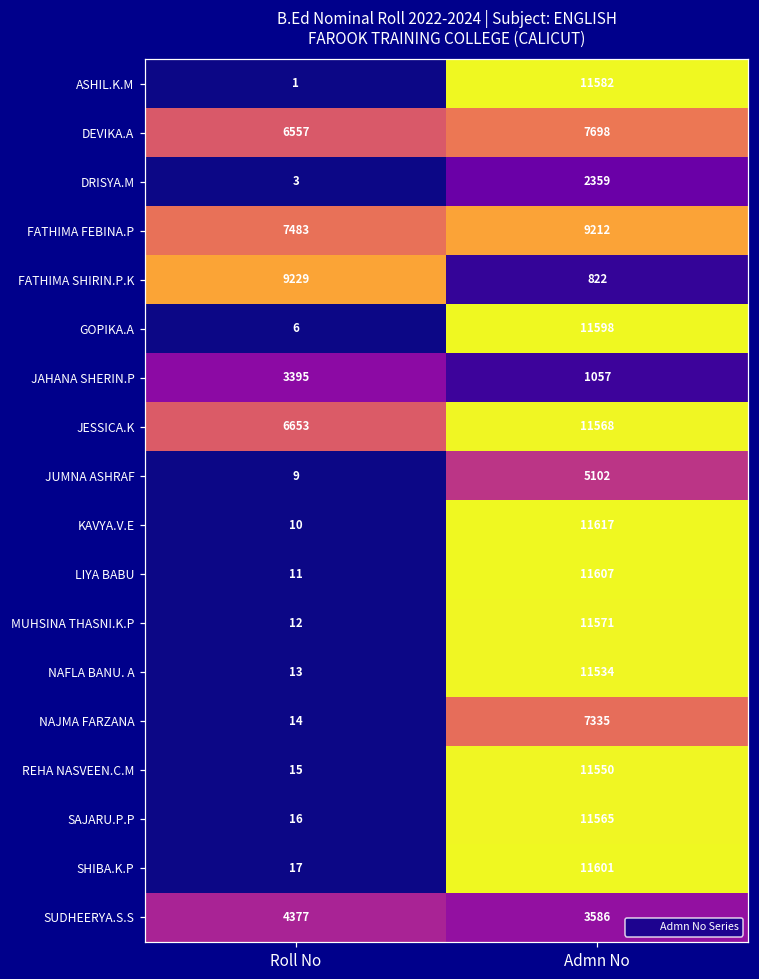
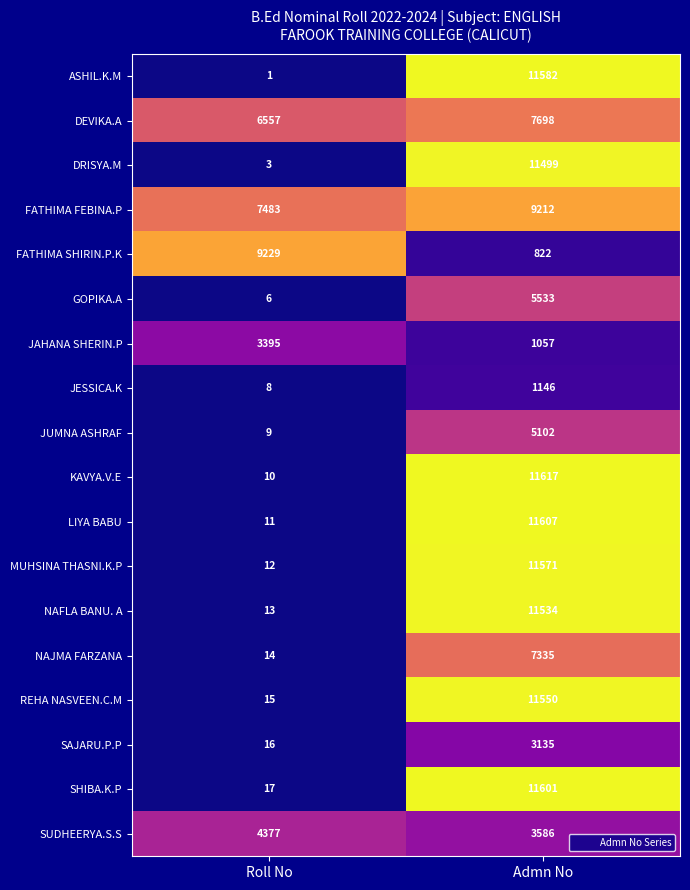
  {
    "ASHIL.K.M": {
      "Roll No": 1,
      "Admn No": 11582
    },
    "DEVIKA.A": {
      "Roll No": 6557,
      "Admn No": 7698
    },
    "DRISYA.M": {
      "Roll No": 3,
-     "Admn No": 2359
+     "Admn No": 11499
    },
    "FATHIMA FEBINA.P": {
      "Roll No": 7483,
      "Admn No": 9212
    },
    "FATHIMA SHIRIN.P.K": {
      "Roll No": 9229,
      "Admn No": 822
    },
    "GOPIKA.A": {
      "Roll No": 6,
-     "Admn No": 11598
+     "Admn No": 5533
    },
    "JAHANA SHERIN.P": {
      "Roll No": 3395,
      "Admn No": 1057
    },
    "JESSICA.K": {
-     "Roll No": 6653,
-     "Admn No": 11568
+     "Roll No": 8,
+     "Admn No": 1146
    },
    "JUMNA ASHRAF": {
      "Roll No": 9,
      "Admn No": 5102
    },
    "KAVYA.V.E": {
      "Roll No": 10,
      "Admn No": 11617
    },
    "LIYA BABU": {
      "Roll No": 11,
      "Admn No": 11607
    },
    "MUHSINA THASNI.K.P": {
      "Roll No": 12,
      "Admn No": 11571
    },
    "NAFLA BANU. A": {
      "Roll No": 13,
      "Admn No": 11534
    },
    "NAJMA FARZANA": {
      "Roll No": 14,
      "Admn No": 7335
    },
    "REHA NASVEEN.C.M": {
      "Roll No": 15,
      "Admn No": 11550
    },
    "SAJARU.P.P": {
      "Roll No": 16,
-     "Admn No": 11565
+     "Admn No": 3135
    },
    "SHIBA.K.P": {
      "Roll No": 17,
      "Admn No": 11601
    },
    "SUDHEERYA.S.S": {
      "Roll No": 4377,
      "Admn No": 3586
    }
  }
